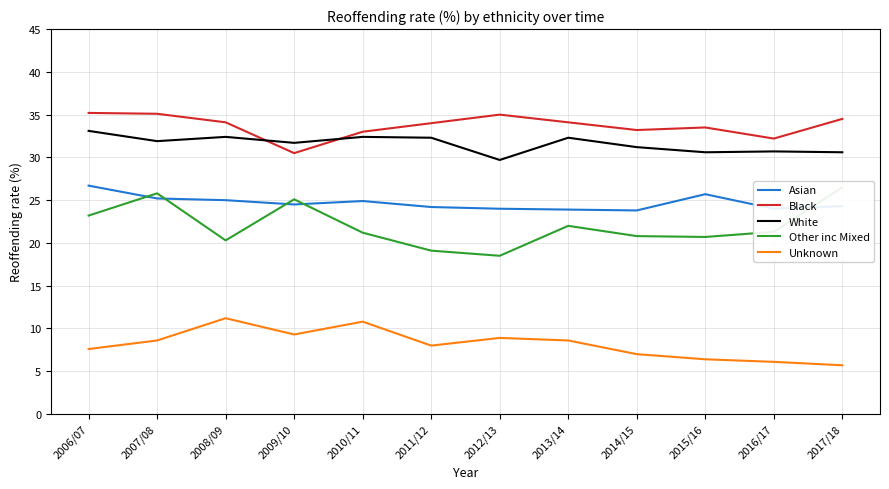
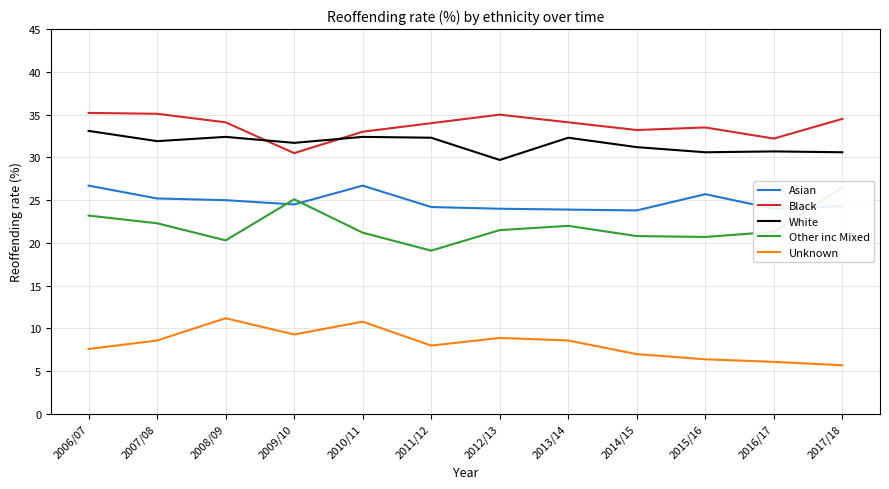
  {
    "Asian": {
      "2006/07": 27,
      "2007/08": 25,
      "2008/09": 25,
      "2009/10": 25,
-     "2010/11": 25,
+     "2010/11": 27,
      "2011/12": 24,
      "2012/13": 24,
      "2013/14": 24,
      "2014/15": 24,
      "2015/16": 26
    },
    "Black": {
      "2006/07": 35,
      "2007/08": 35,
      "2008/09": 34,
      "2009/10": 31,
      "2010/11": 33,
      "2011/12": 34,
      "2012/13": 35,
      "2013/14": 34,
      "2014/15": 33,
      "2015/16": 34,
      "2016/17": 32,
      "2017/18": 35
    },
    "White": {
      "2006/07": 33,
      "2007/08": 32,
      "2008/09": 32,
      "2009/10": 32,
      "2010/11": 32,
      "2011/12": 32,
      "2012/13": 30,
      "2013/14": 32,
      "2014/15": 31,
      "2015/16": 31,
      "2016/17": 31,
      "2017/18": 31
    },
    "Other inc Mixed": {
      "2006/07": 23,
-     "2007/08": 26,
+     "2007/08": 22,
      "2008/09": 20,
      "2009/10": 25,
      "2010/11": 21,
      "2011/12": 19,
-     "2012/13": 19,
+     "2012/13": 22,
      "2013/14": 22,
      "2014/15": 21,
      "2015/16": 21
    },
    "Unknown": {
      "2006/07": 8,
      "2007/08": 9,
      "2008/09": 11,
      "2009/10": 9,
      "2010/11": 11,
      "2011/12": 8,
      "2012/13": 9,
      "2013/14": 9,
      "2014/15": 7,
      "2015/16": 6,
      "2016/17": 6,
      "2017/18": 6
    }
  }
